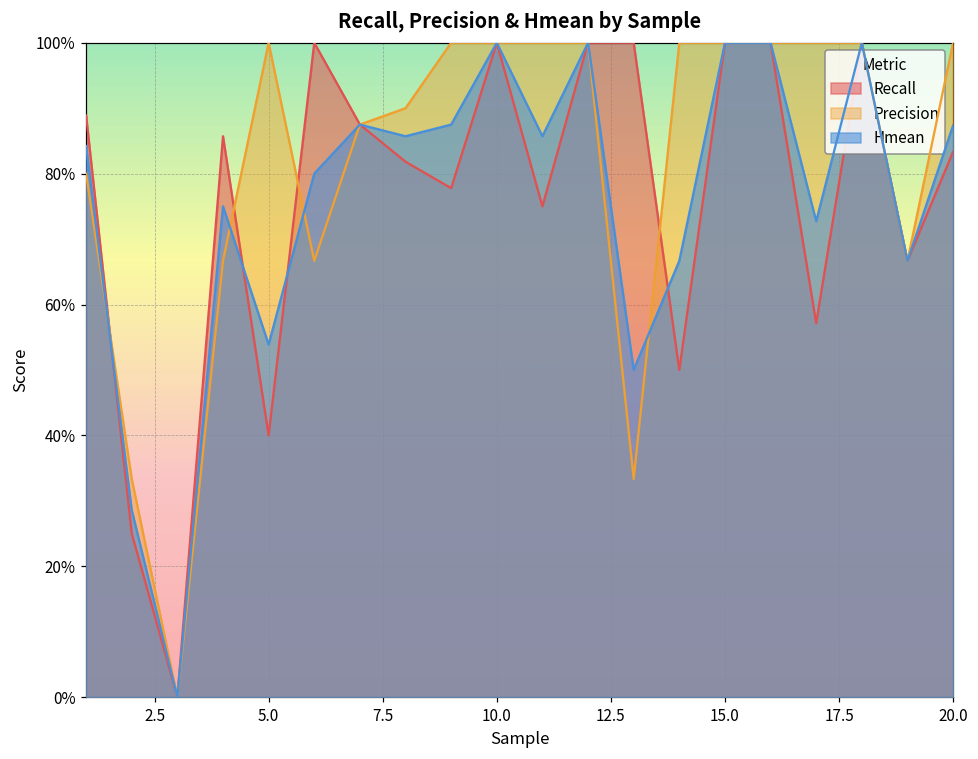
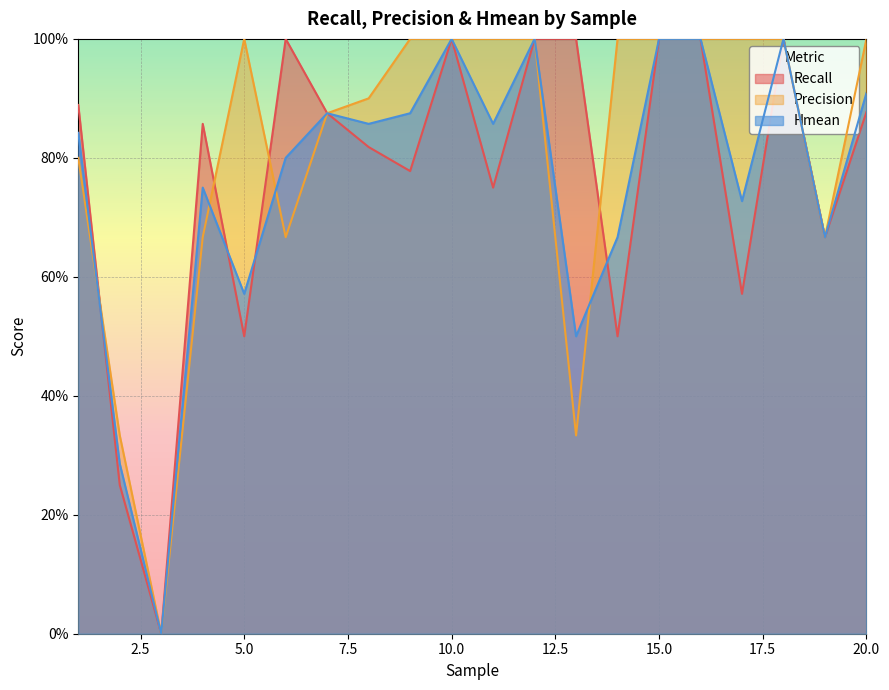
  {
    "Recall": {
-     "5.0": "40%",
-     "20.0": "83%"
+     "5.0": "50%",
+     "20.0": "88%"
    },
    "Precision": {
      "5.0": "100%",
      "20.0": "100%"
    },
    "Hmean": {
-     "5.0": "54%",
-     "20.0": "87%"
+     "5.0": "57%",
+     "20.0": "91%"
    }
  }
